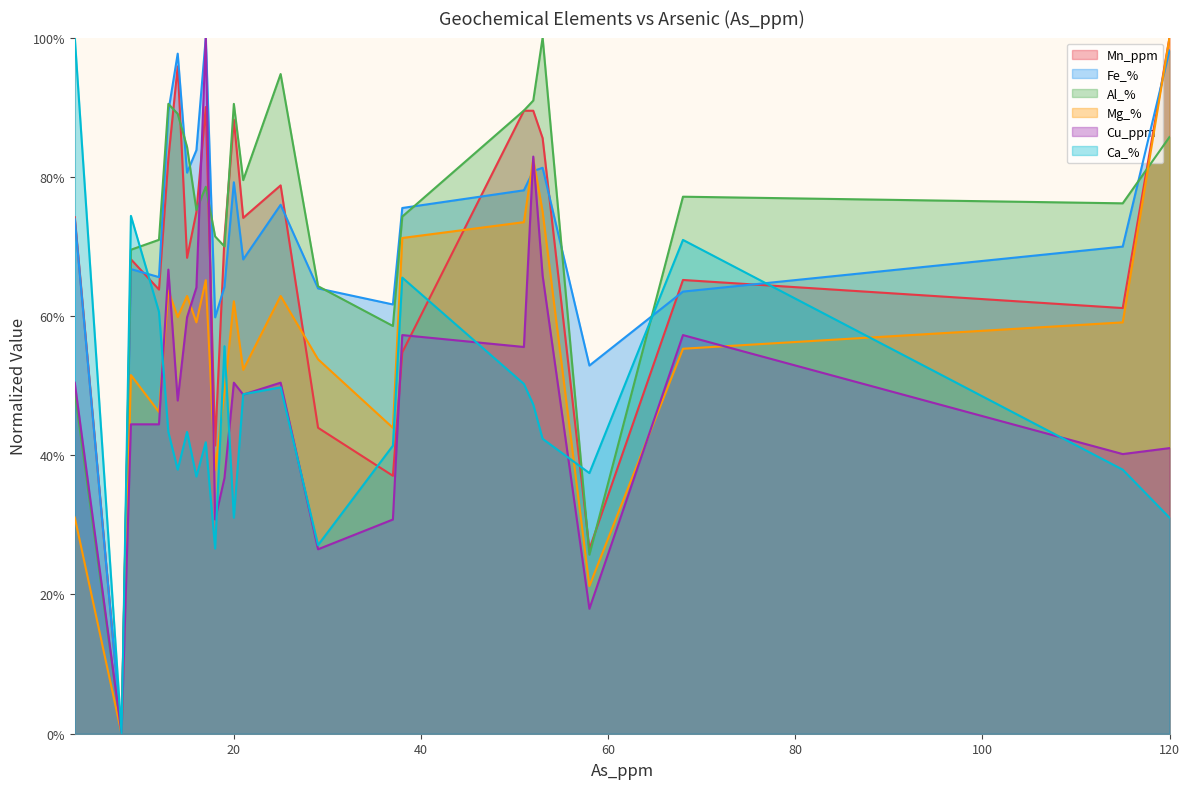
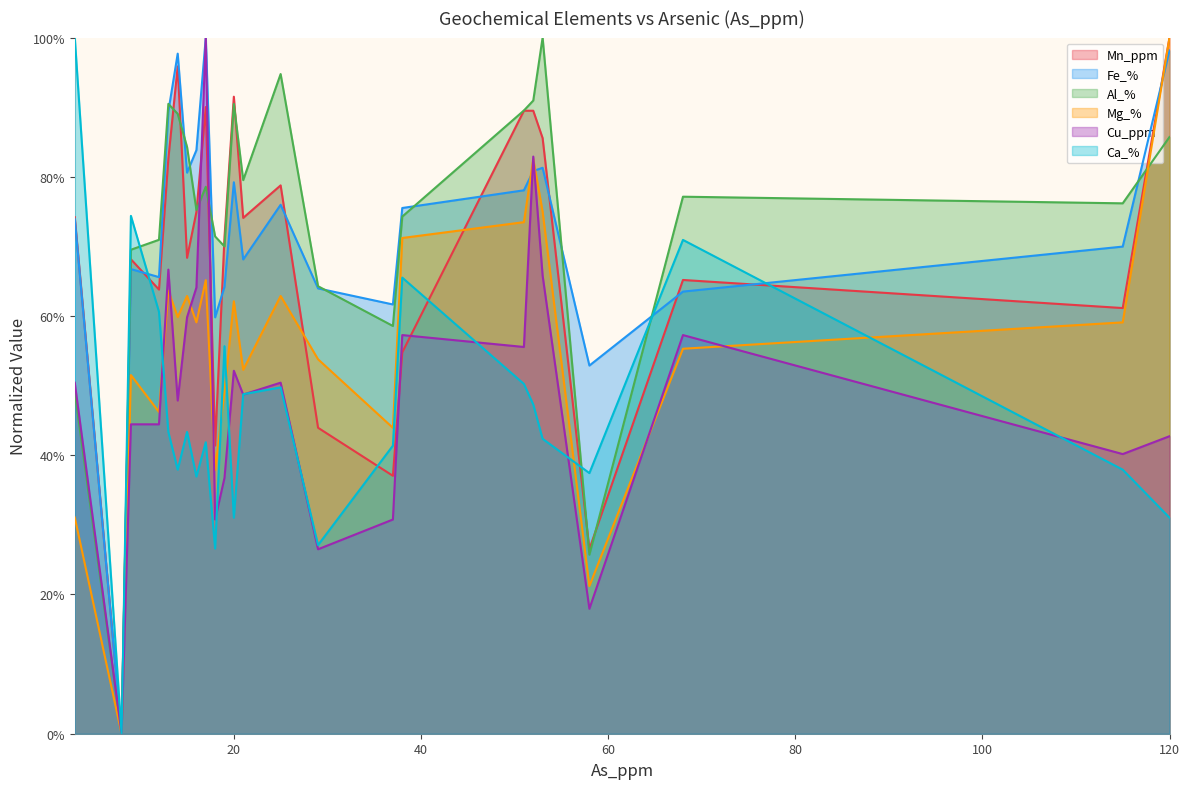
  {
    "Mn_ppm": {
-     "20": "88%"
+     "20": "92%"
    },
    "Al_%": {
      "20": "90%",
      "120": "86%"
    },
    "Mg_%": {
      "20": "62%"
    },
    "Cu_ppm": {
-     "20": "50%",
-     "120": "41%"
+     "20": "52%",
+     "120": "43%"
    }
  }
